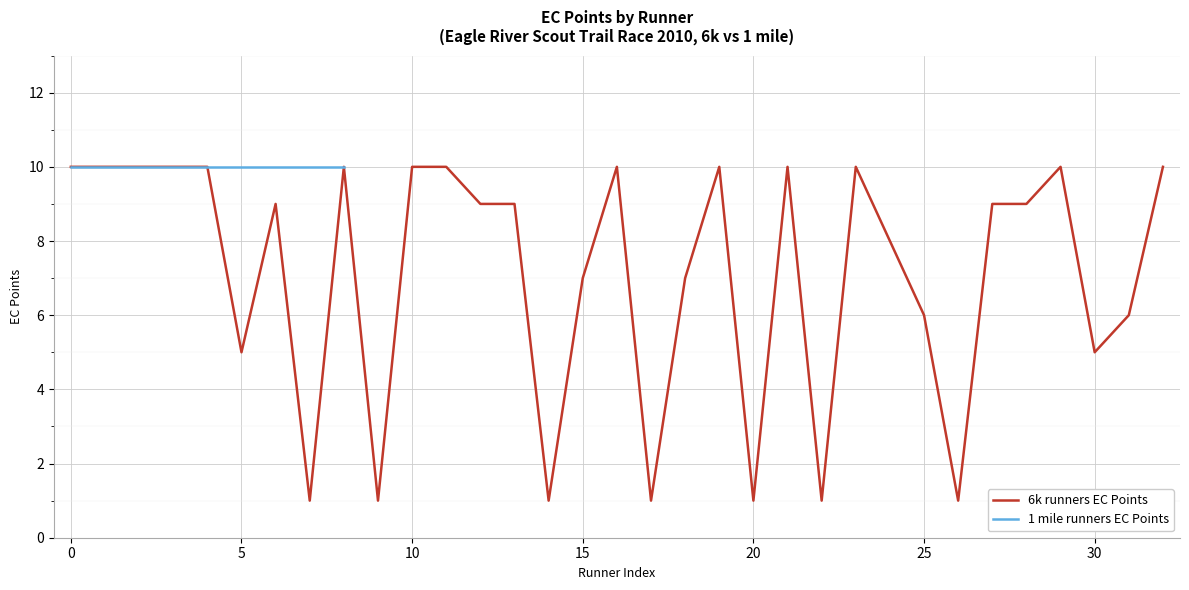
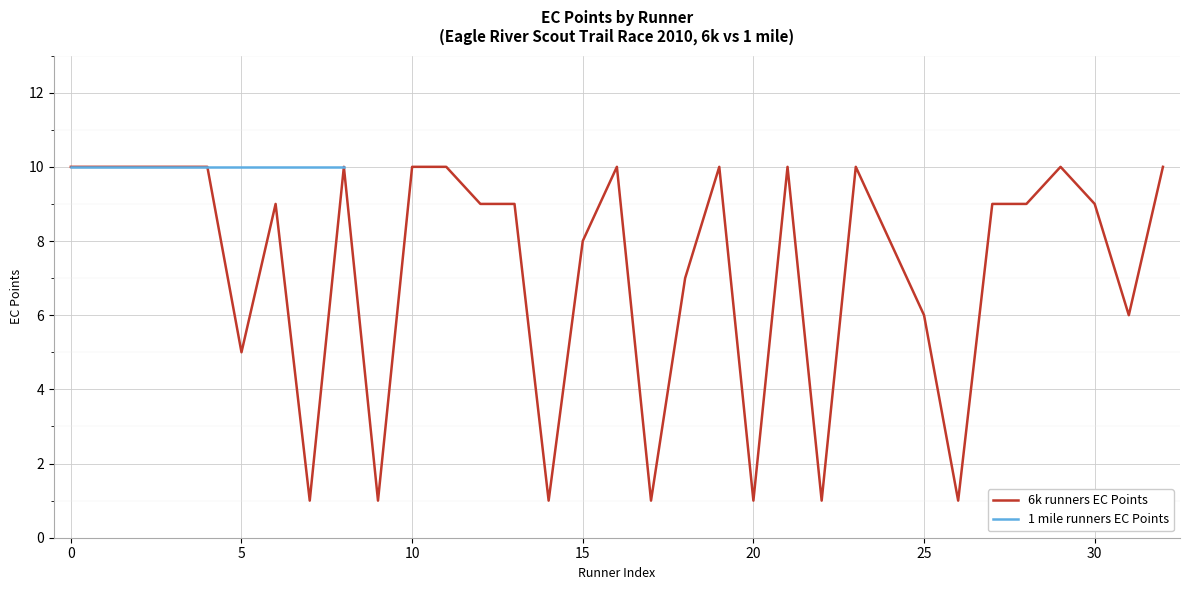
  {
    "6k runners EC Points": {
      "5": 5,
      "10": 10,
-     "15": 7,
+     "15": 8,
      "20": 1,
      "25": 6,
-     "30": 5
+     "30": 9
    },
    "1 mile runners EC Points": {
      "5": 10
    }
  }
